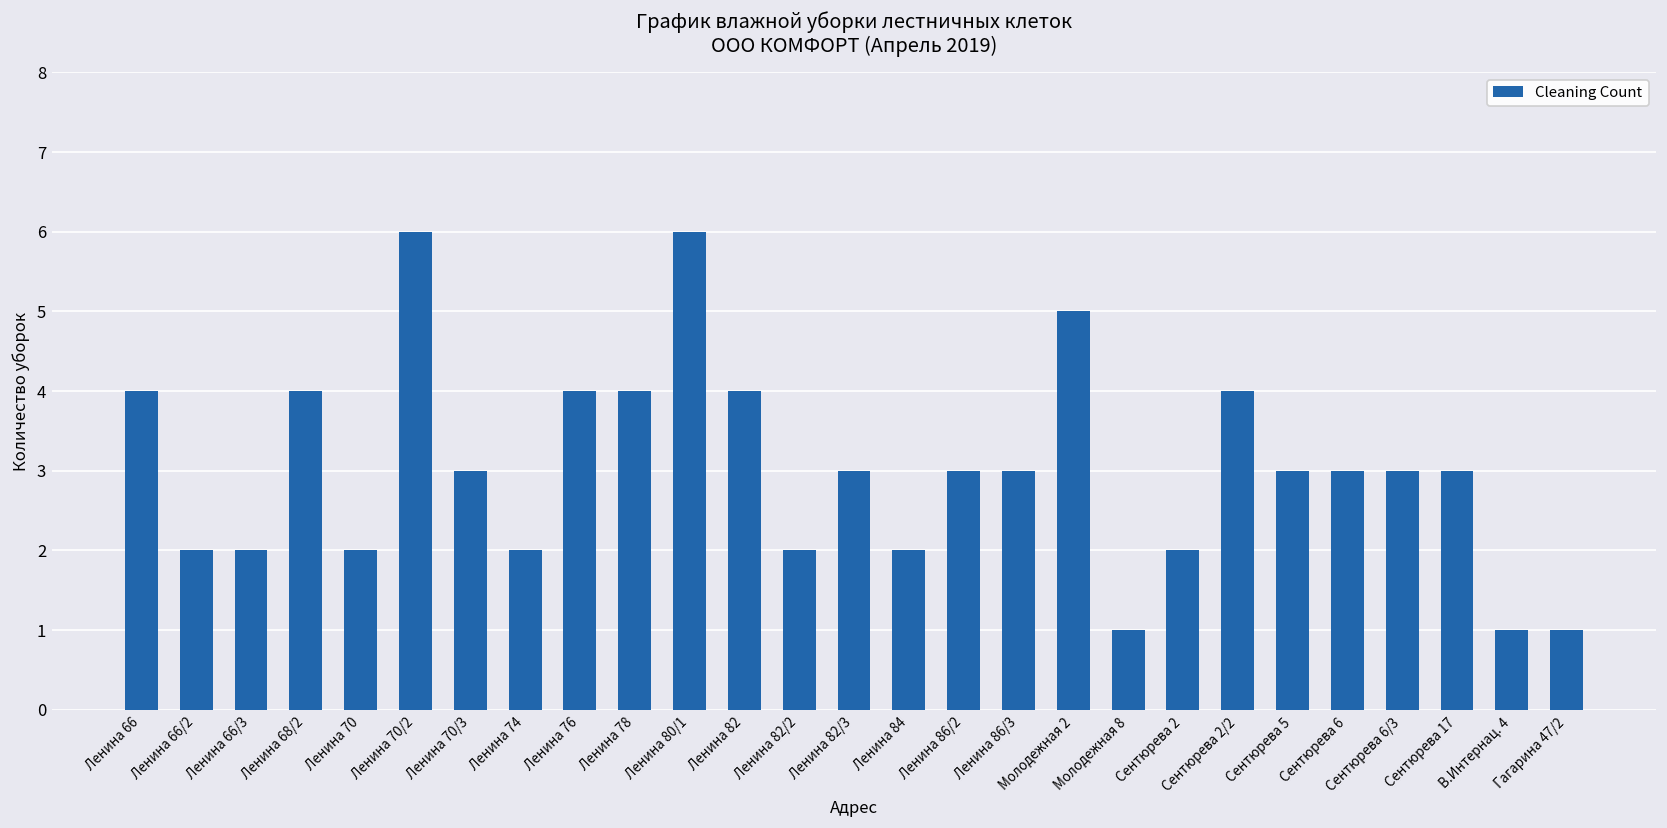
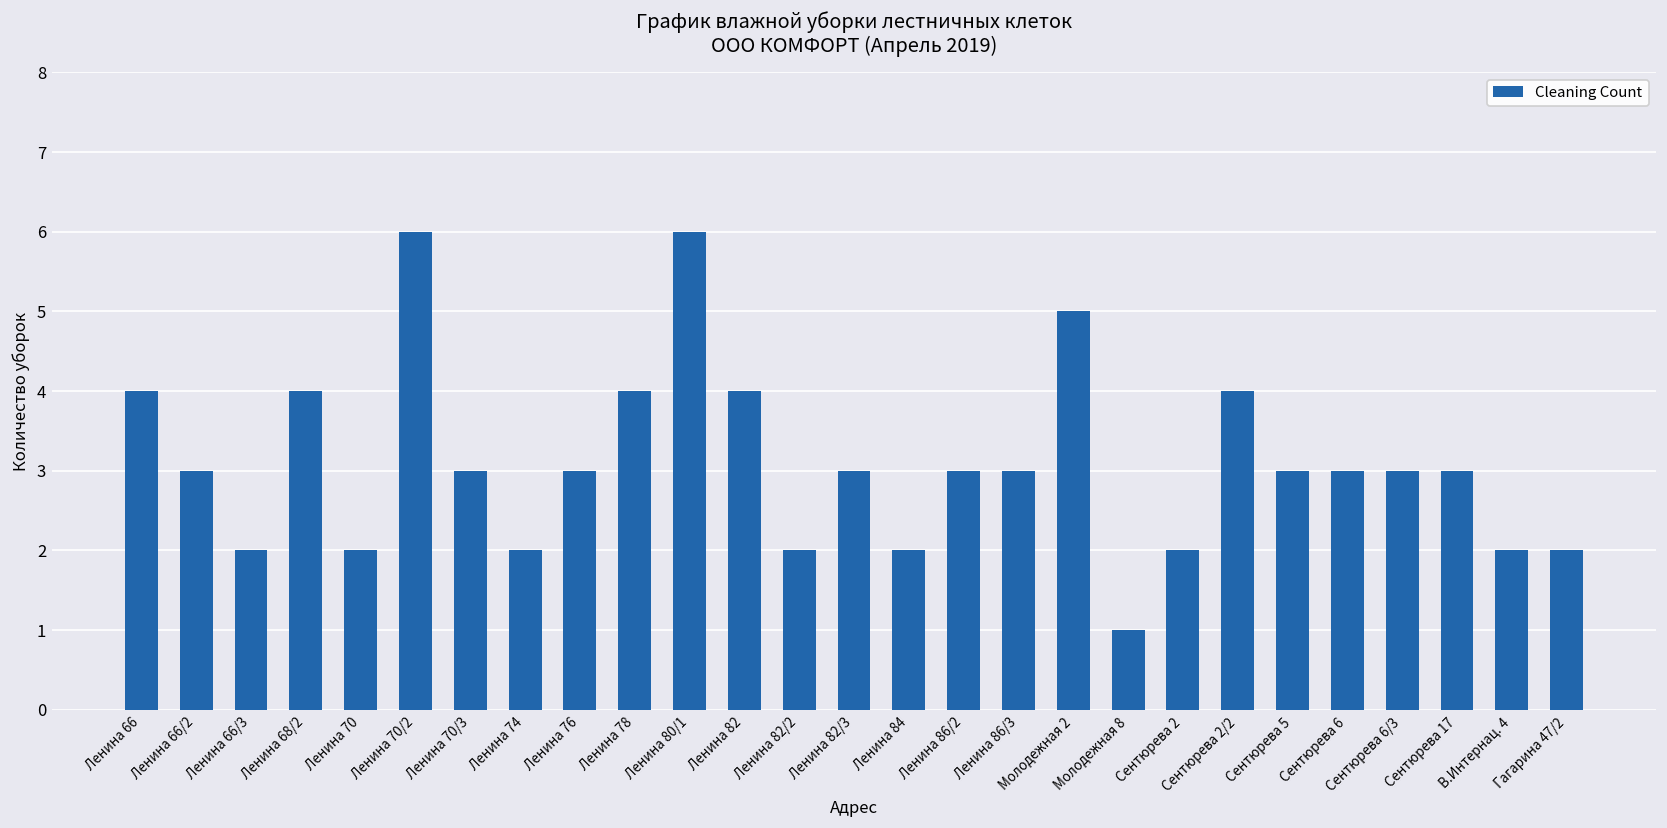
  {
    "Ленина 66": 4,
-   "Ленина 66/2": 2,
+   "Ленина 66/2": 3,
    "Ленина 66/3": 2,
    "Ленина 68/2": 4,
    "Ленина 70": 2,
    "Ленина 70/2": 6,
    "Ленина 70/3": 3,
    "Ленина 74": 2,
-   "Ленина 76": 4,
+   "Ленина 76": 3,
    "Ленина 78": 4,
    "Ленина 80/1": 6,
    "Ленина 82": 4,
    "Ленина 82/2": 2,
    "Ленина 82/3": 3,
    "Ленина 84": 2,
    "Ленина 86/2": 3,
    "Ленина 86/3": 3,
    "Молодежная 2": 5,
    "Молодежная 8": 1,
    "Сентюрева 2": 2,
    "Сентюрева 2/2": 4,
    "Сентюрева 5": 3,
    "Сентюрева 6": 3,
    "Сентюрева 6/3": 3,
    "Сентюрева 17": 3,
-   "В.Интернац. 4": 1,
-   "Гагарина 47/2": 1
+   "В.Интернац. 4": 2,
+   "Гагарина 47/2": 2
  }
